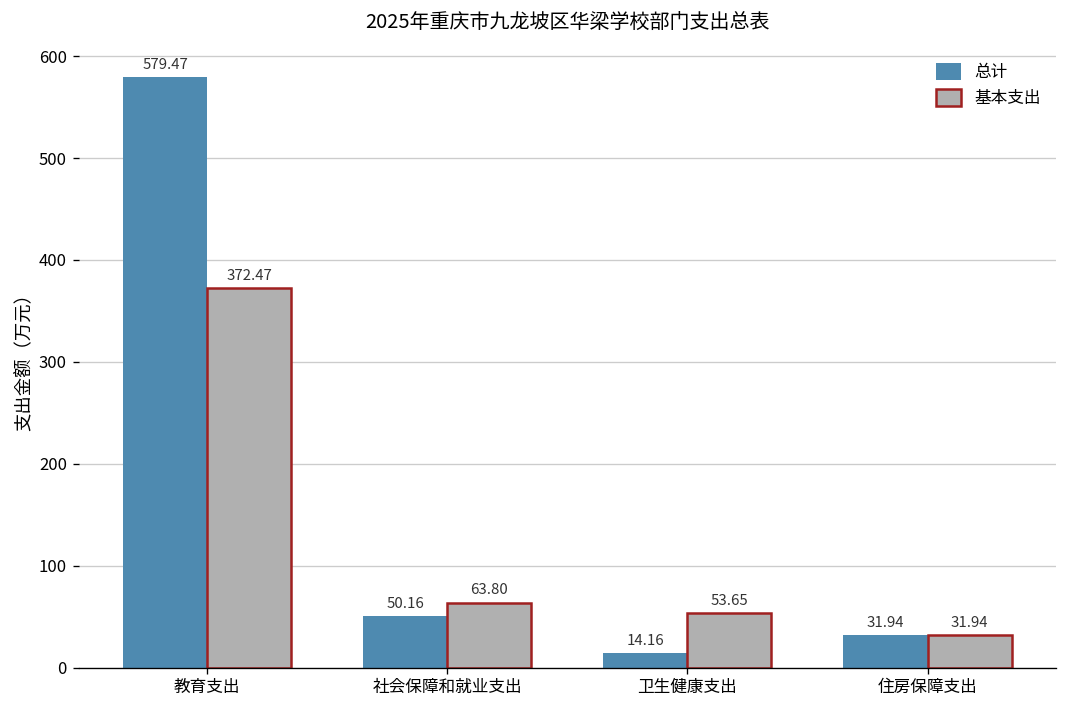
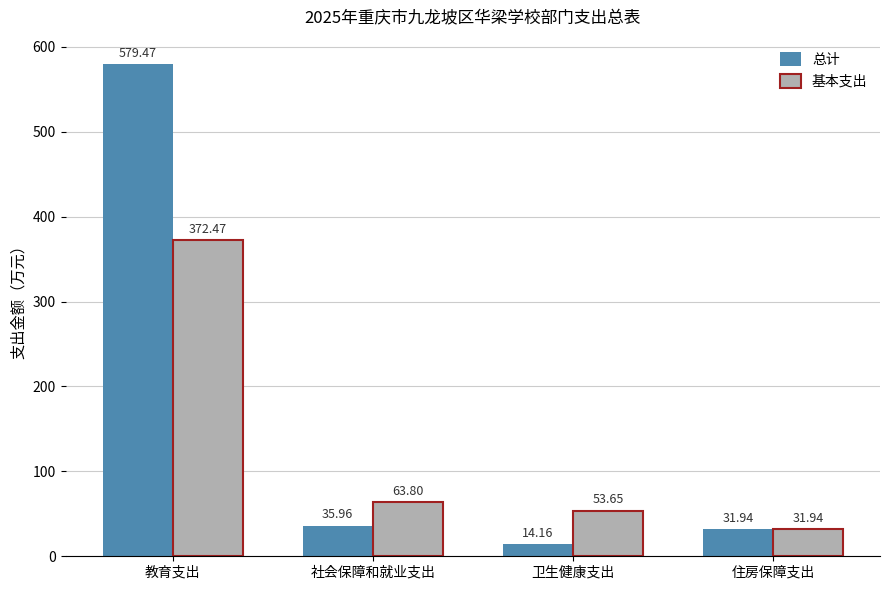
  {
    "总计": {
      "教育支出": 579.47,
-     "社会保障和就业支出": 50.16,
+     "社会保障和就业支出": 35.96,
      "卫生健康支出": 14.16,
      "住房保障支出": 31.94
    },
    "基本支出": {
      "教育支出": 372.47,
      "社会保障和就业支出": 63.80,
      "卫生健康支出": 53.65,
      "住房保障支出": 31.94
    }
  }
